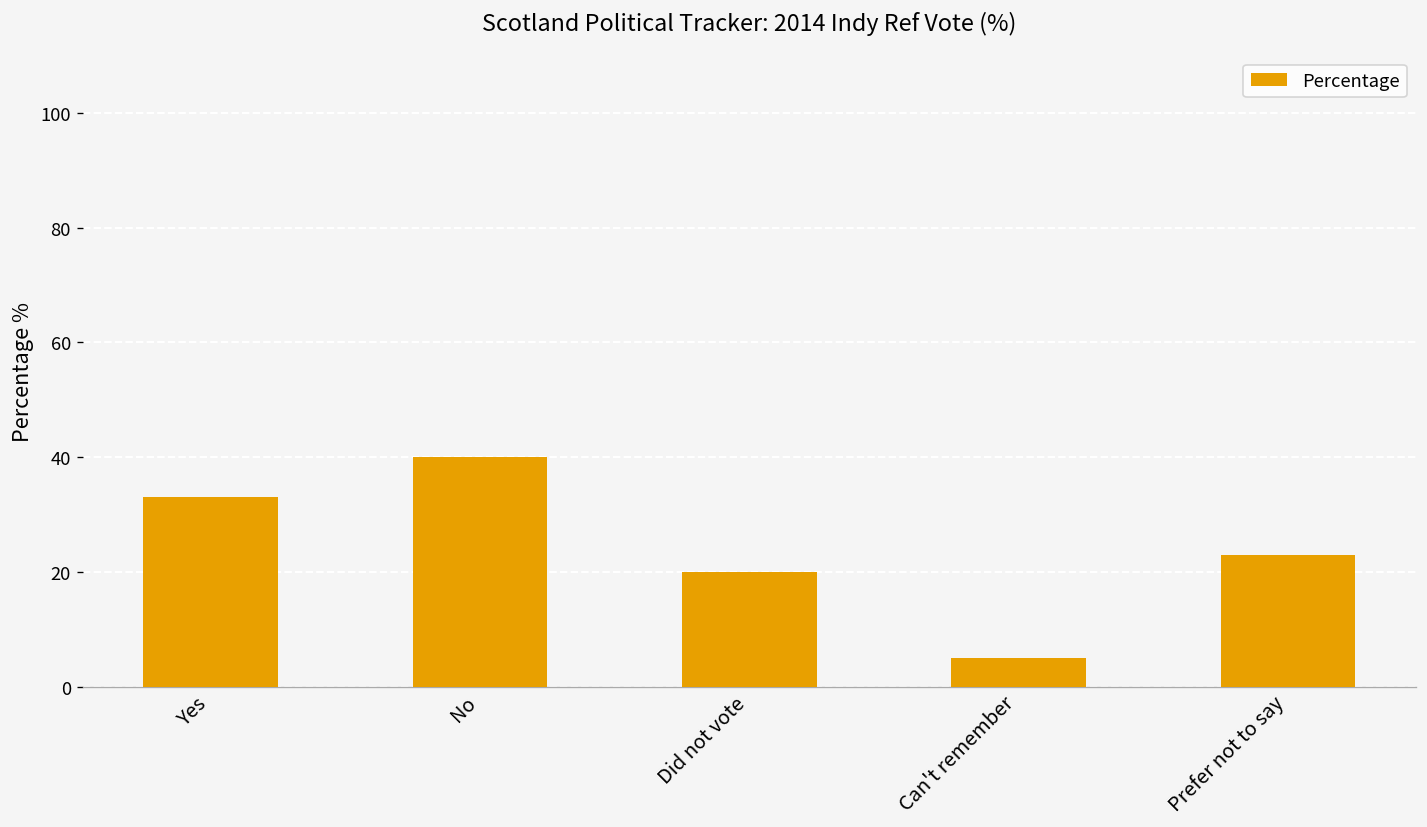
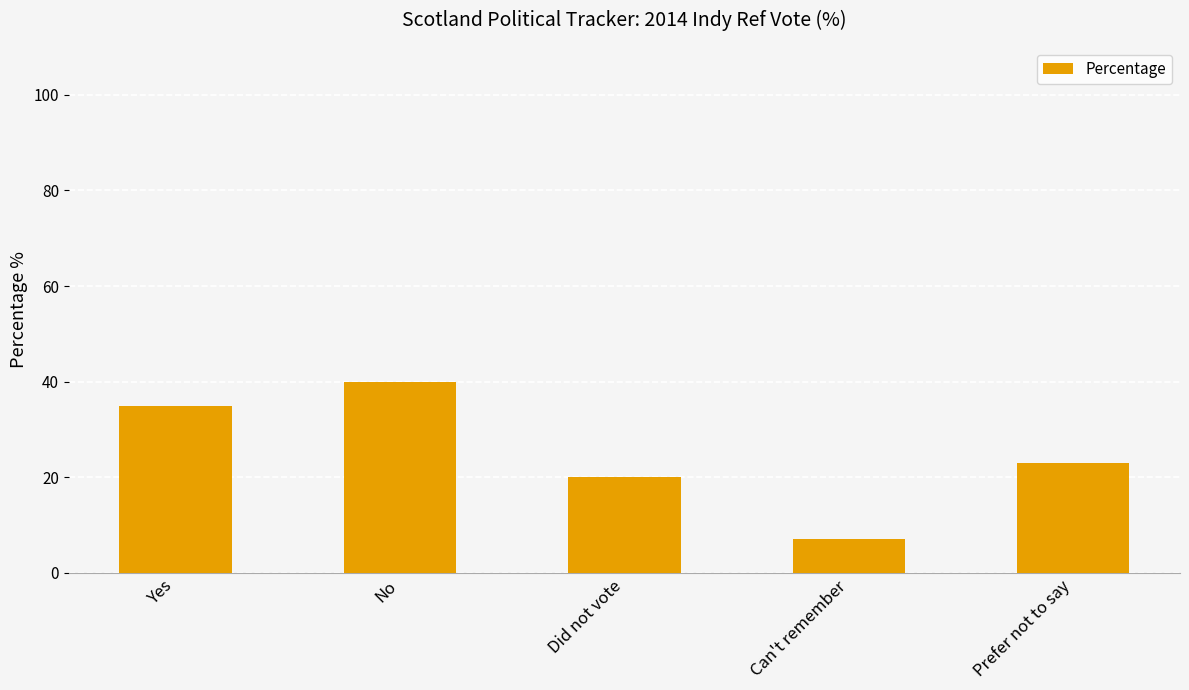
  {
-   "Yes": 33,
+   "Yes": 35,
    "No": 40,
    "Did not vote": 20,
-   "Can't remember": 5,
+   "Can't remember": 7,
    "Prefer not to say": 23
  }
